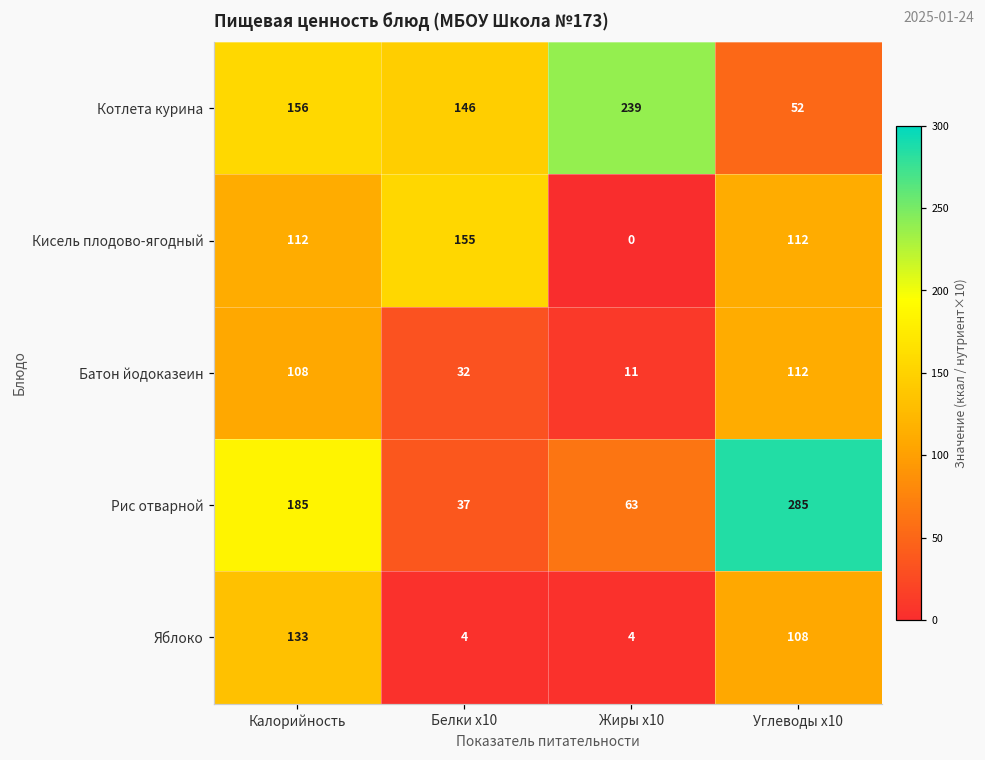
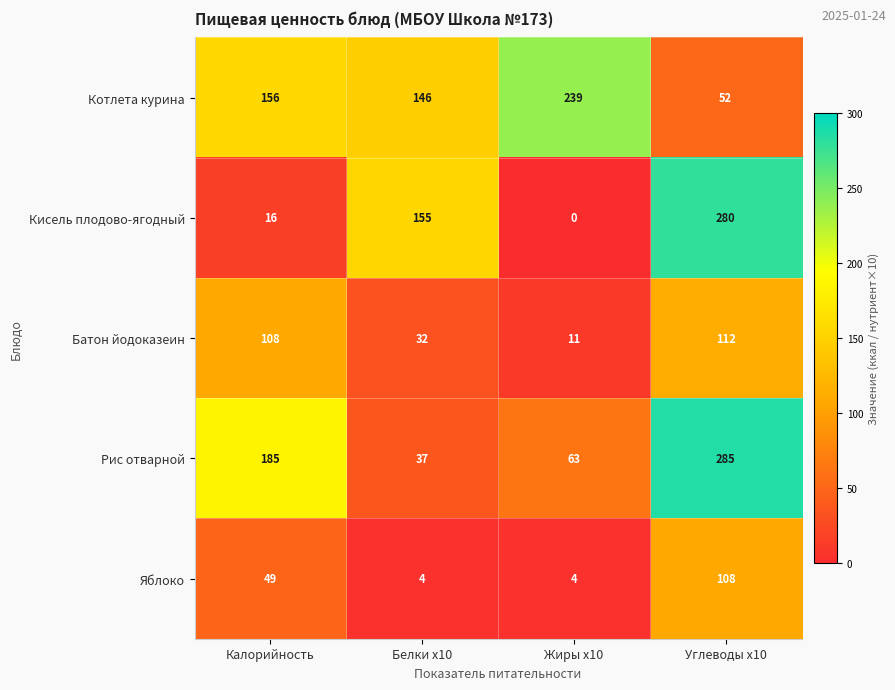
  {
    "Котлета курина": {
      "Калорийность": 156,
      "Белки x10": 146,
      "Жиры x10": 239,
      "Углеводы x10": 52
    },
    "Кисель плодово-ягодный": {
-     "Калорийность": 112,
+     "Калорийность": 16,
      "Белки x10": 155,
      "Жиры x10": 0,
-     "Углеводы x10": 112
+     "Углеводы x10": 280
    },
    "Батон йодоказеин": {
      "Калорийность": 108,
      "Белки x10": 32,
      "Жиры x10": 11,
      "Углеводы x10": 112
    },
    "Рис отварной": {
      "Калорийность": 185,
      "Белки x10": 37,
      "Жиры x10": 63,
      "Углеводы x10": 285
    },
    "Яблоко": {
-     "Калорийность": 133,
+     "Калорийность": 49,
      "Белки x10": 4,
      "Жиры x10": 4,
      "Углеводы x10": 108
    }
  }
